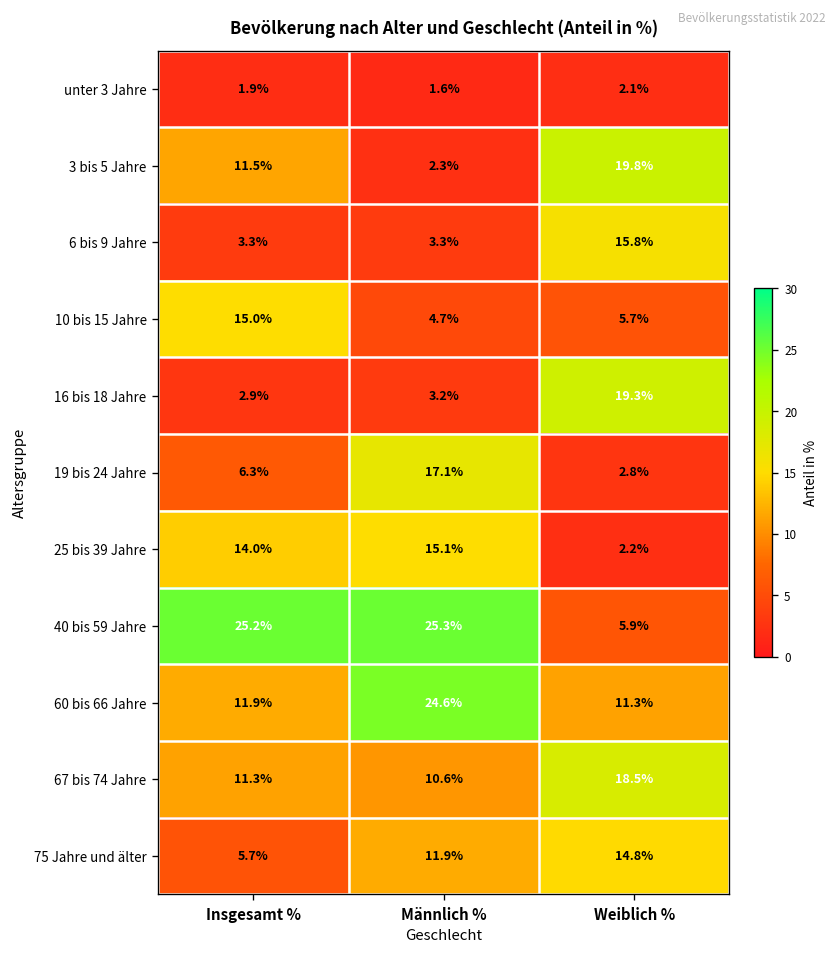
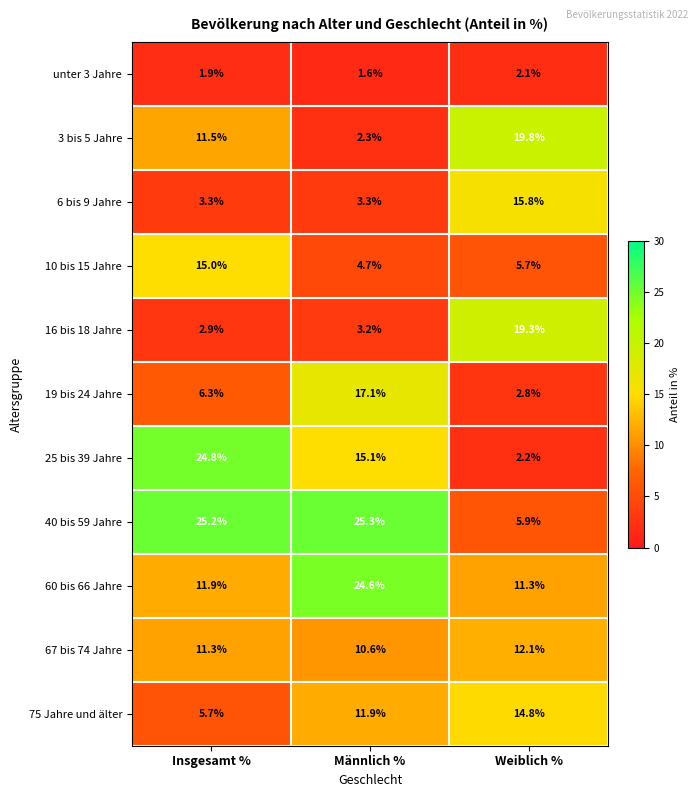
  {
    "unter 3 Jahre": {
      "Insgesamt %": "1.9%",
      "Männlich %": "1.6%",
      "Weiblich %": "2.1%"
    },
    "3 bis 5 Jahre": {
      "Insgesamt %": "11.5%",
      "Männlich %": "2.3%",
      "Weiblich %": "19.8%"
    },
    "6 bis 9 Jahre": {
      "Insgesamt %": "3.3%",
      "Männlich %": "3.3%",
      "Weiblich %": "15.8%"
    },
    "10 bis 15 Jahre": {
      "Insgesamt %": "15.0%",
      "Männlich %": "4.7%",
      "Weiblich %": "5.7%"
    },
    "16 bis 18 Jahre": {
      "Insgesamt %": "2.9%",
      "Männlich %": "3.2%",
      "Weiblich %": "19.3%"
    },
    "19 bis 24 Jahre": {
      "Insgesamt %": "6.3%",
      "Männlich %": "17.1%",
      "Weiblich %": "2.8%"
    },
    "25 bis 39 Jahre": {
-     "Insgesamt %": "14.0%",
+     "Insgesamt %": "24.8%",
      "Männlich %": "15.1%",
      "Weiblich %": "2.2%"
    },
    "40 bis 59 Jahre": {
      "Insgesamt %": "25.2%",
      "Männlich %": "25.3%",
      "Weiblich %": "5.9%"
    },
    "60 bis 66 Jahre": {
      "Insgesamt %": "11.9%",
      "Männlich %": "24.6%",
      "Weiblich %": "11.3%"
    },
    "67 bis 74 Jahre": {
      "Insgesamt %": "11.3%",
      "Männlich %": "10.6%",
-     "Weiblich %": "18.5%"
+     "Weiblich %": "12.1%"
    },
    "75 Jahre und älter": {
      "Insgesamt %": "5.7%",
      "Männlich %": "11.9%",
      "Weiblich %": "14.8%"
    }
  }
